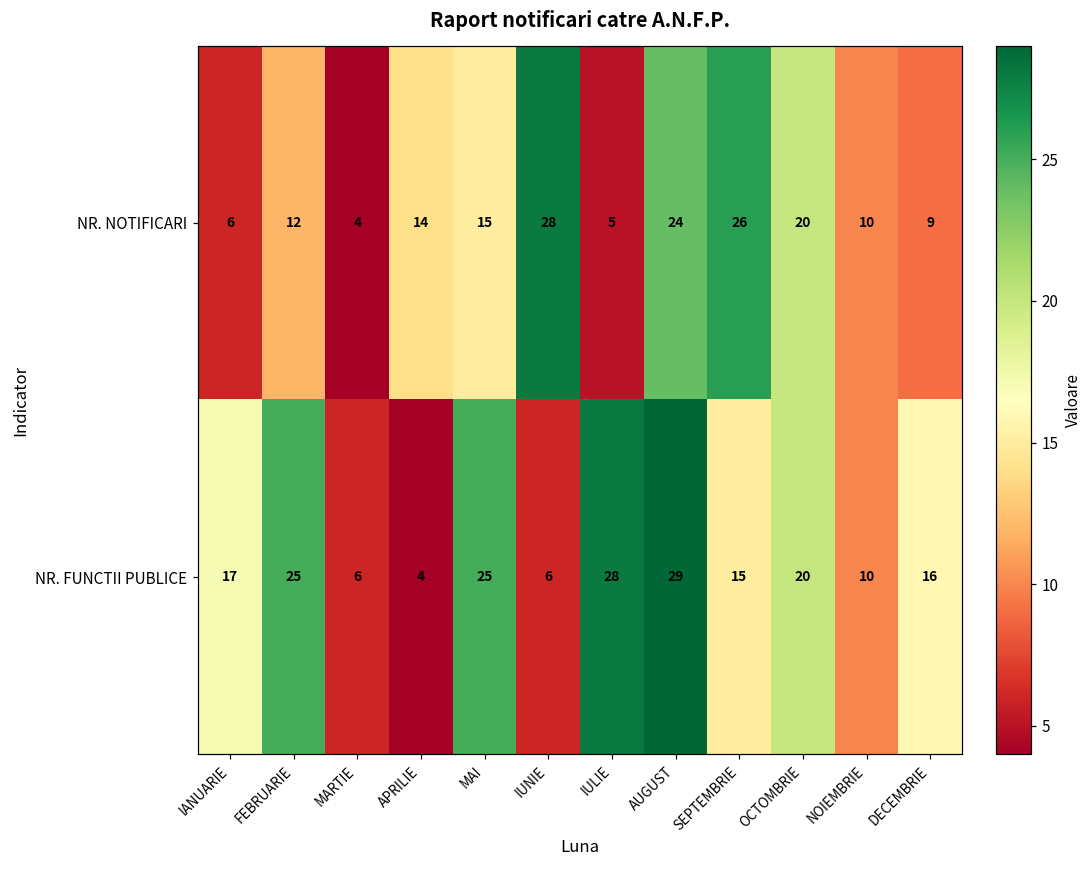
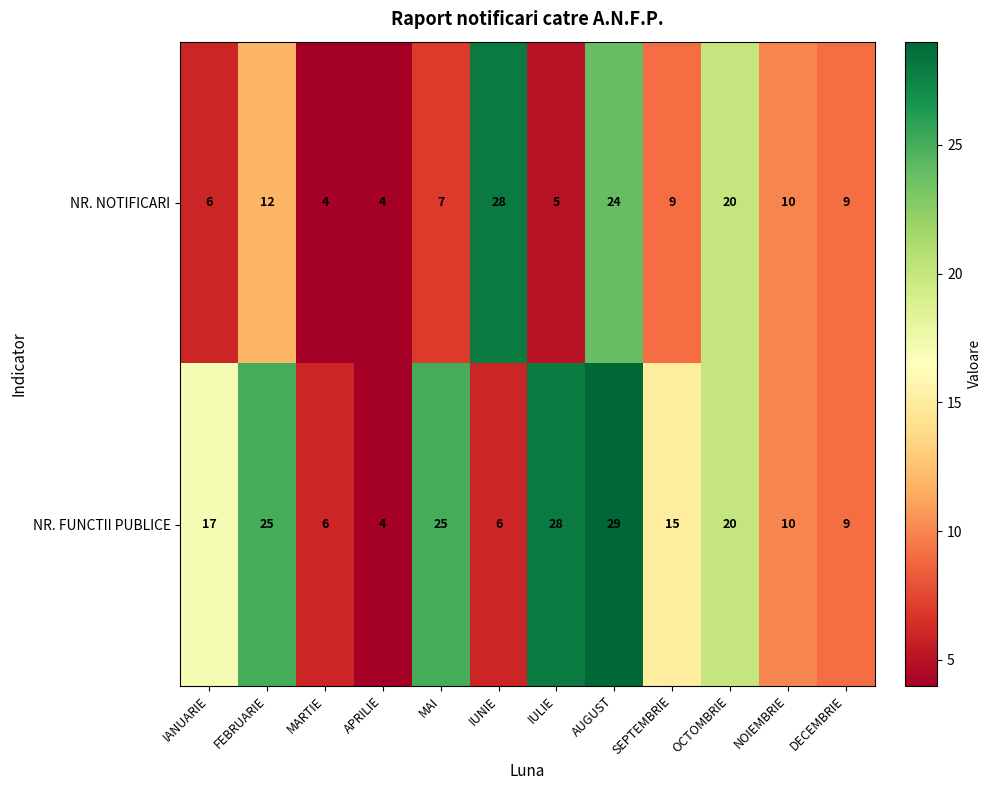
  {
    "NR. NOTIFICARI": {
      "IANUARIE": 6,
      "FEBRUARIE": 12,
      "MARTIE": 4,
-     "APRILIE": 14,
-     "MAI": 15,
+     "APRILIE": 4,
+     "MAI": 7,
      "IUNIE": 28,
      "IULIE": 5,
      "AUGUST": 24,
-     "SEPTEMBRIE": 26,
+     "SEPTEMBRIE": 9,
      "OCTOMBRIE": 20,
      "NOIEMBRIE": 10,
      "DECEMBRIE": 9
    },
    "NR. FUNCTII PUBLICE": {
      "IANUARIE": 17,
      "FEBRUARIE": 25,
      "MARTIE": 6,
      "APRILIE": 4,
      "MAI": 25,
      "IUNIE": 6,
      "IULIE": 28,
      "AUGUST": 29,
      "SEPTEMBRIE": 15,
      "OCTOMBRIE": 20,
      "NOIEMBRIE": 10,
-     "DECEMBRIE": 16
+     "DECEMBRIE": 9
    }
  }
